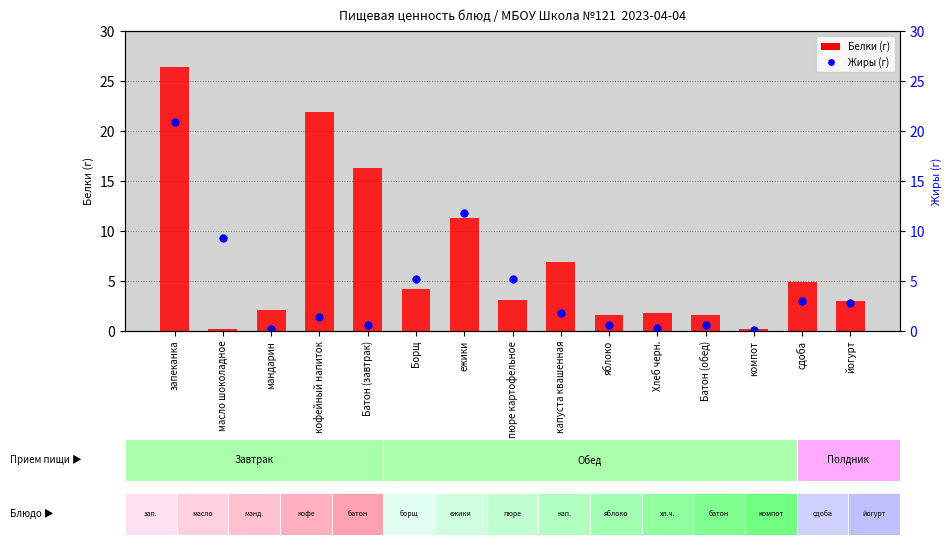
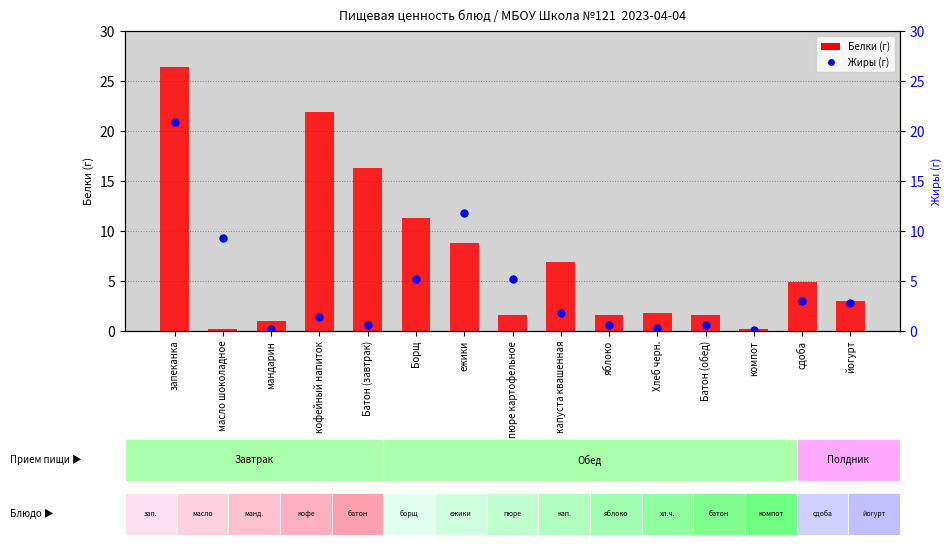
  {
    "Белки (г)": {
      "запеканка": 26,
-     "мандарин": 2,
+     "мандарин": 1,
      "кофейный напиток": 22,
      "Батон (завтрак)": 16,
-     "Борщ": 4,
-     "ежики": 11,
-     "пюре картофельное": 3,
+     "Борщ": 11,
+     "ежики": 9,
+     "пюре картофельное": 2,
      "капуста квашенная": 7,
      "яблоко": 2,
      "Хлеб черн.": 2,
      "Батон (обед)": 2,
      "сдоба": 5,
      "йогурт": 3
    }
  }
